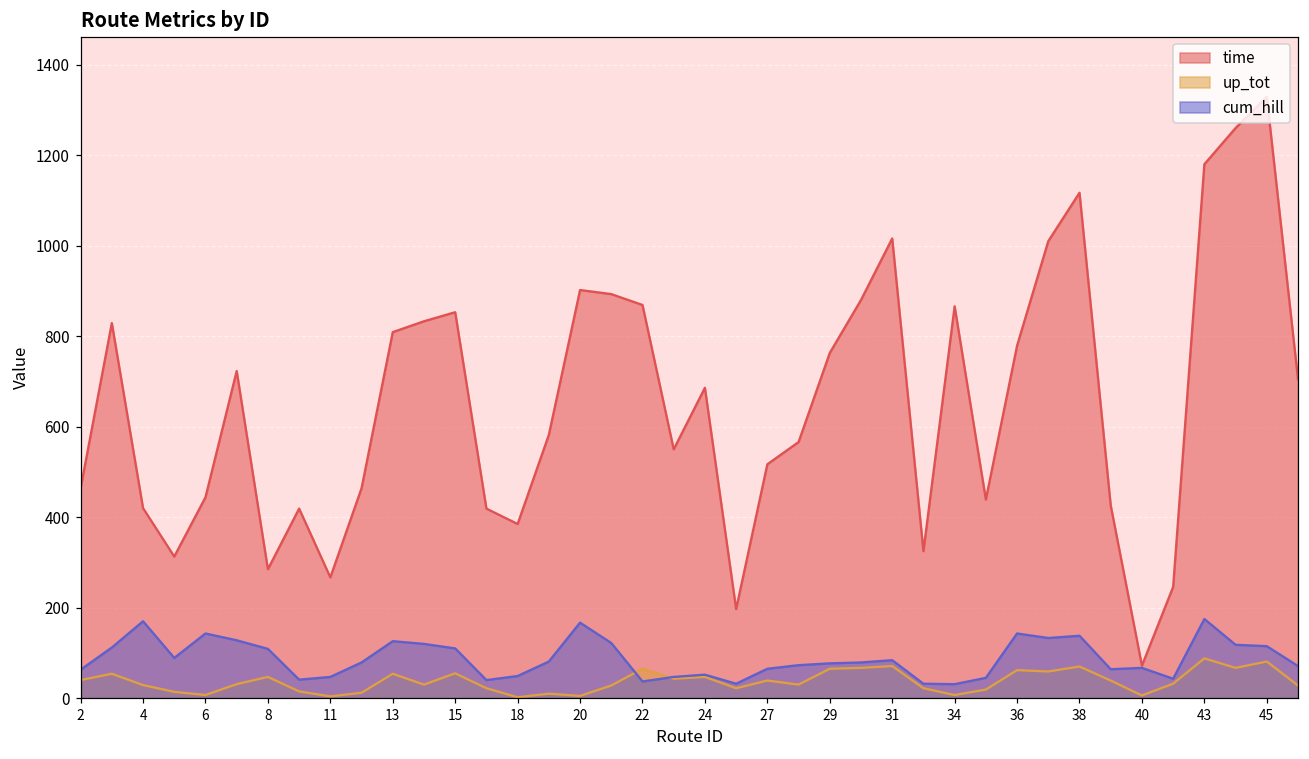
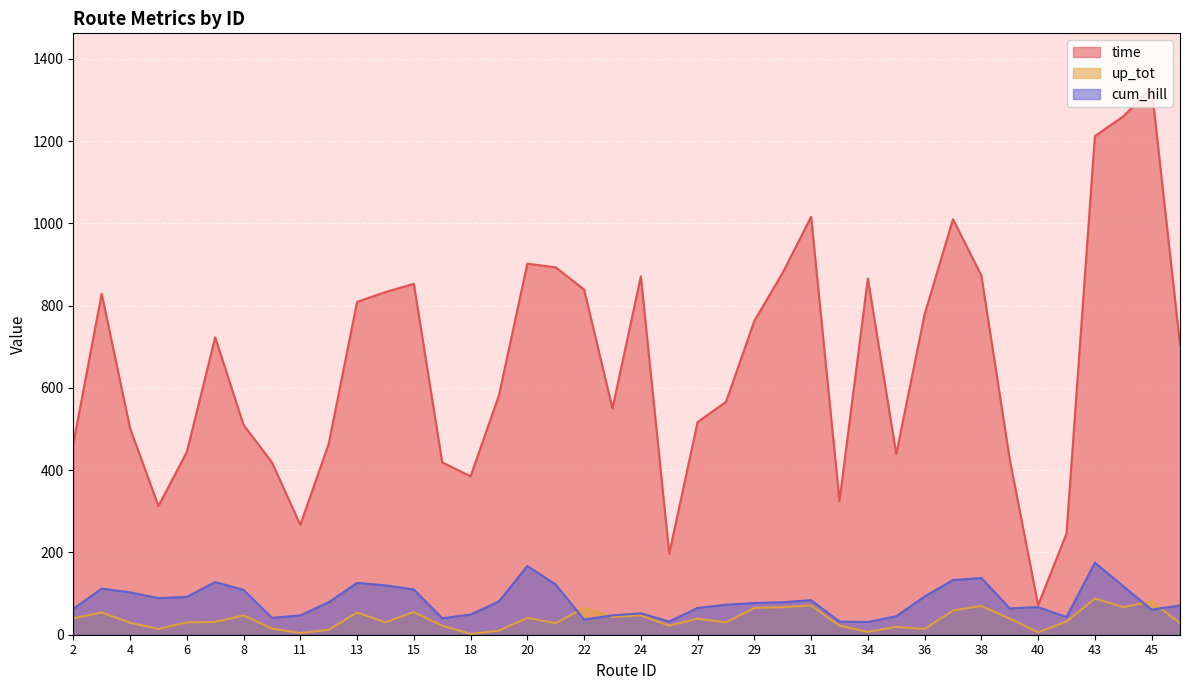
  {
    "time": {
      "2": 460,
-     "4": 420,
+     "4": 500,
      "6": 440,
-     "8": 290,
+     "8": 510,
      "18": 390,
      "20": 900,
-     "22": 870,
-     "24": 690,
+     "22": 840,
+     "24": 870,
      "34": 870,
      "36": 780,
-     "38": 1120,
-     "43": 1180
+     "38": 870,
+     "43": 1210
    },
    "up_tot": {
      "2": 40,
      "4": 30,
-     "6": 10,
+     "6": 30,
      "8": 50,
      "18": 0,
-     "20": 10,
+     "20": 40,
      "22": 70,
      "34": 10,
-     "36": 60,
+     "36": 10,
      "38": 70,
      "40": 10,
      "43": 90,
      "45": 80
    },
    "cum_hill": {
      "2": 60,
-     "4": 170,
-     "6": 140,
+     "4": 100,
+     "6": 90,
      "8": 110,
      "18": 50,
      "20": 170,
      "22": 40,
      "34": 30,
-     "36": 140,
+     "36": 90,
      "38": 140,
      "43": 180,
-     "45": 120
+     "45": 60
    }
  }
